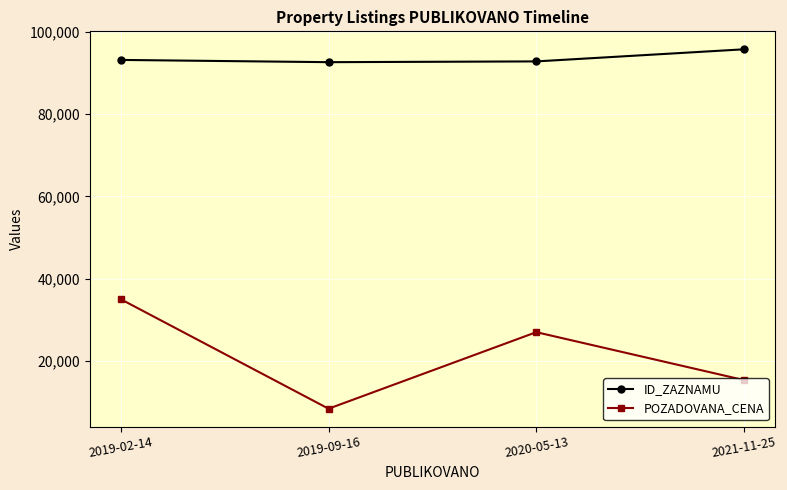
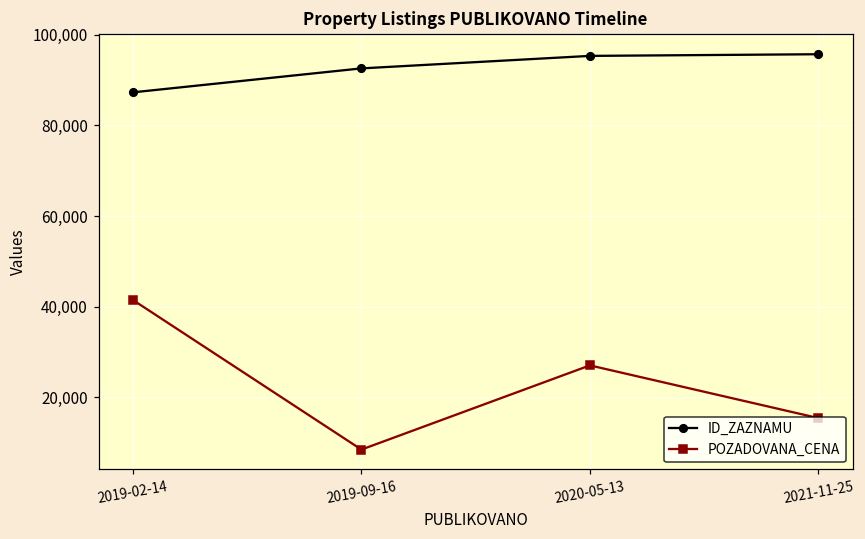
  {
    "ID_ZAZNAMU": {
-     "2019-02-14": "93,000",
+     "2019-02-14": "87,000",
      "2019-09-16": "93,000",
-     "2020-05-13": "93,000",
+     "2020-05-13": "95,000",
      "2021-11-25": "96,000"
    },
    "POZADOVANA_CENA": {
-     "2019-02-14": "35,000",
+     "2019-02-14": "41,000",
      "2019-09-16": "8,000",
      "2020-05-13": "27,000"
    }
  }
